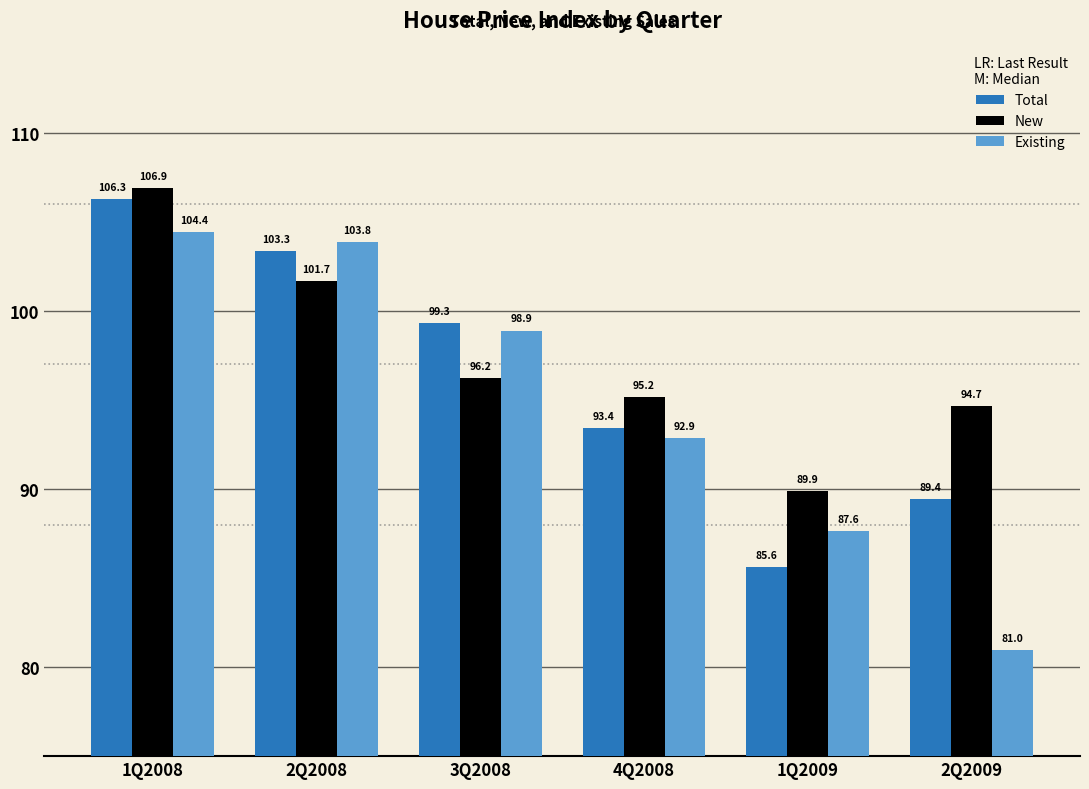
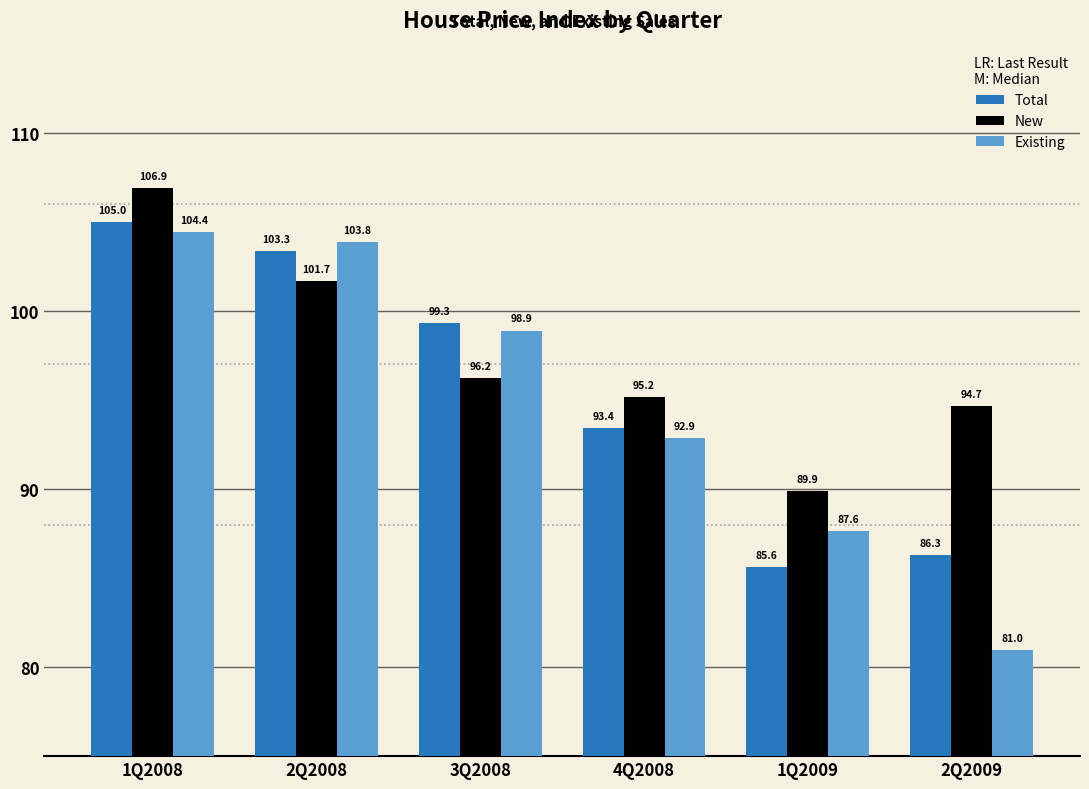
  {
    "Total": {
-     "1Q2008": 106.3,
+     "1Q2008": 105.0,
      "2Q2008": 103.3,
      "3Q2008": 99.3,
      "4Q2008": 93.4,
      "1Q2009": 85.6,
-     "2Q2009": 89.4
+     "2Q2009": 86.3
    },
    "New": {
      "1Q2008": 106.9,
      "2Q2008": 101.7,
      "3Q2008": 96.2,
      "4Q2008": 95.2,
      "1Q2009": 89.9,
      "2Q2009": 94.7
    },
    "Existing": {
      "1Q2008": 104.4,
      "2Q2008": 103.8,
      "3Q2008": 98.9,
      "4Q2008": 92.9,
      "1Q2009": 87.6,
      "2Q2009": 81.0
    }
  }
